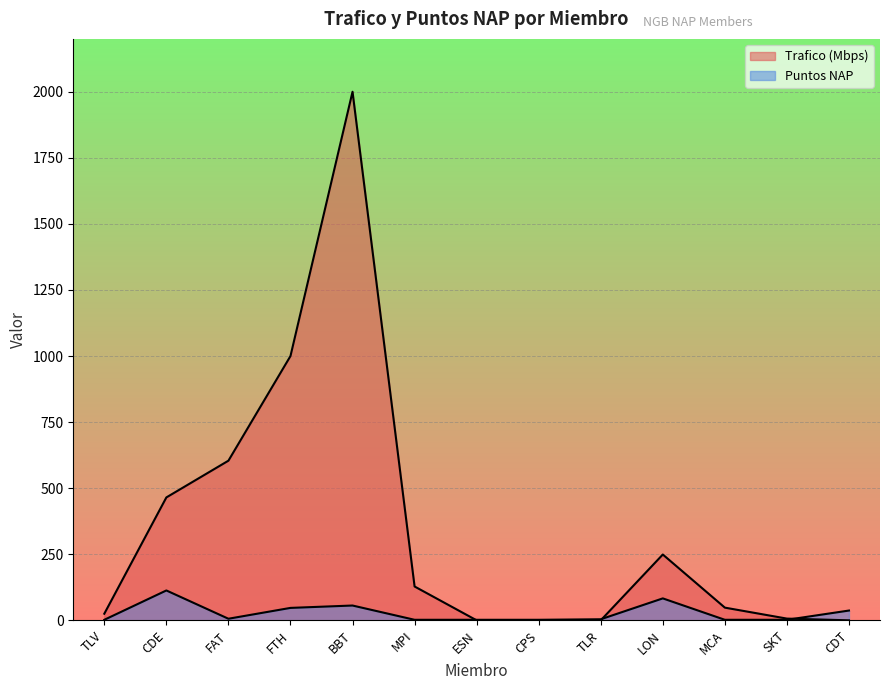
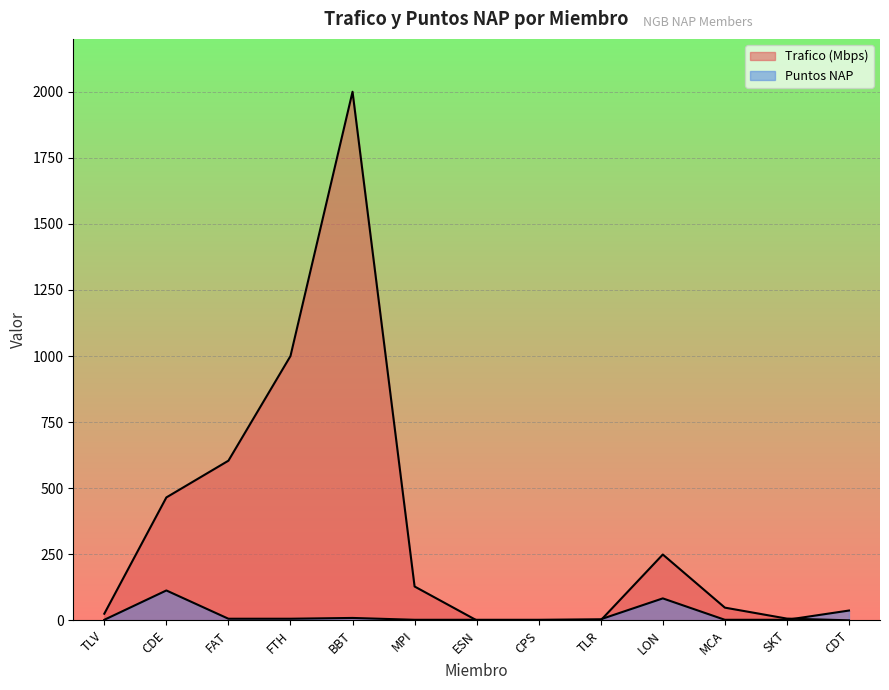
  {
    "Trafico (Mbps)": {
      "TLV": 30,
      "CDE": 470,
      "FAT": 600,
      "FTH": 1000,
      "BBT": 2000,
      "MPI": 130,
      "LON": 250,
      "MCA": 50,
      "CDT": 0
    },
    "Puntos NAP": {
      "TLV": 0,
      "CDE": 110,
      "FAT": 10,
-     "FTH": 50,
-     "BBT": 60,
+     "FTH": 10,
+     "BBT": 10,
      "MPI": 0,
      "LON": 80,
      "MCA": 0,
      "CDT": 40
    }
  }
